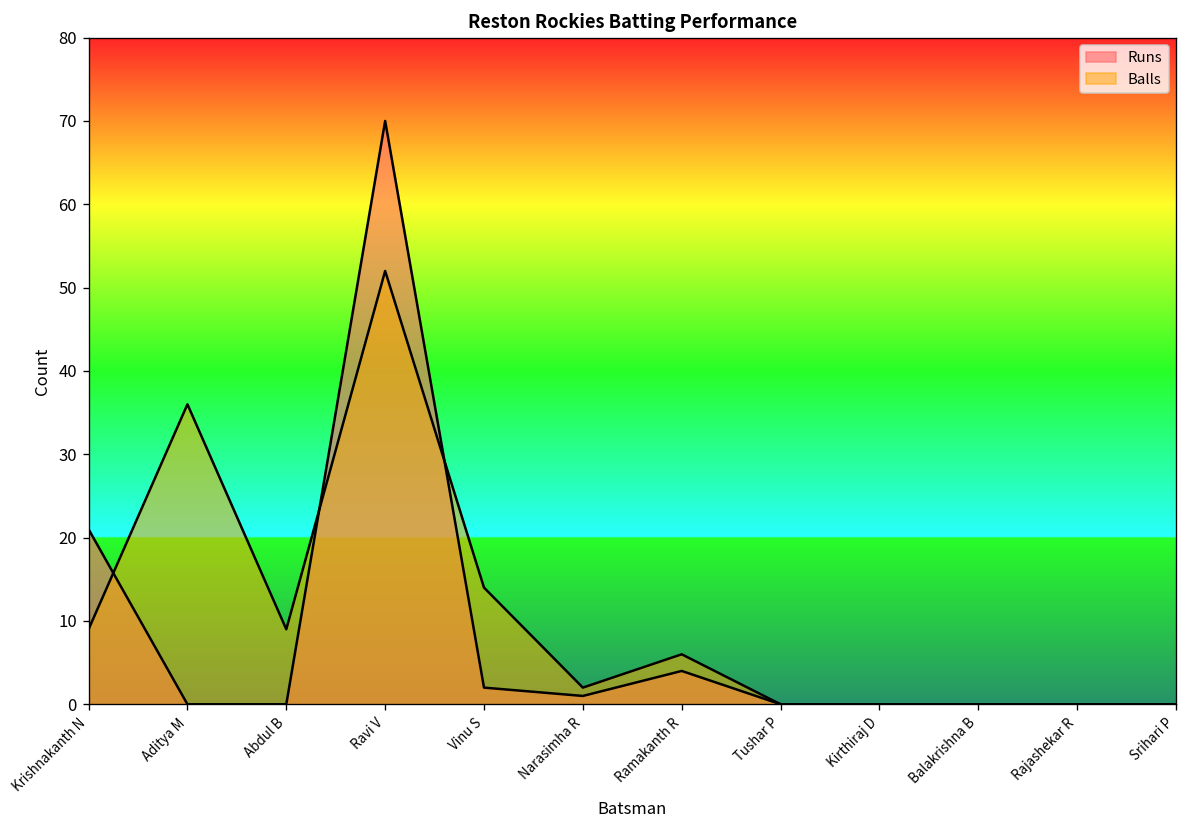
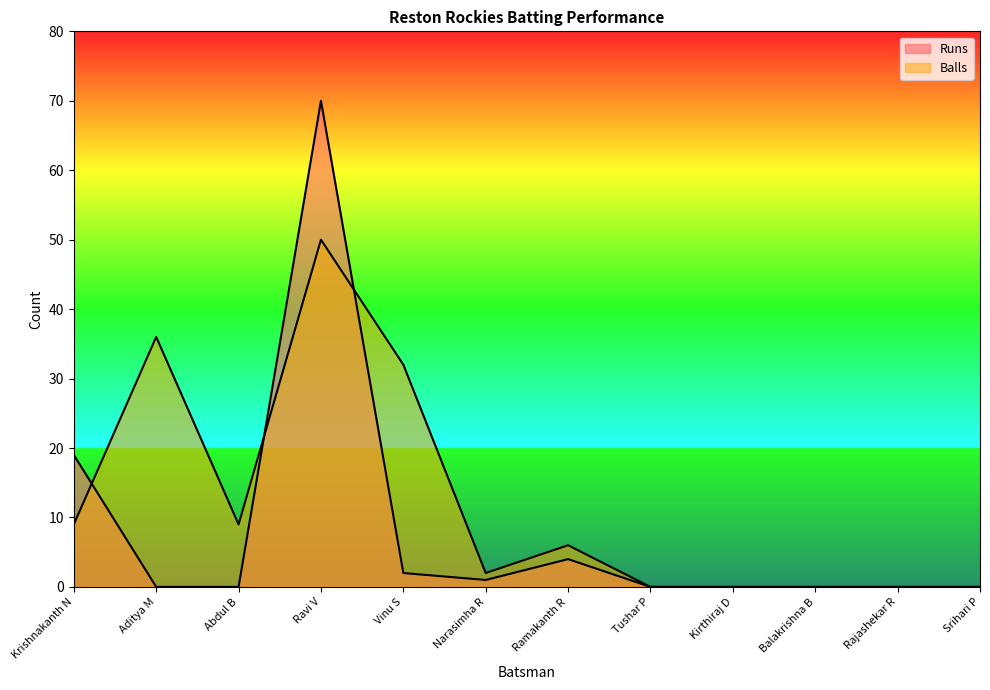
  {
    "Runs": {
-     "Krishnakanth N": 21,
+     "Krishnakanth N": 19,
      "Aditya M": 0,
      "Abdul B": 0,
      "Ravi V": 70,
      "Vinu S": 2,
      "Narasimha R": 1,
      "Ramakanth R": 4
    },
    "Balls": {
      "Krishnakanth N": 9,
      "Aditya M": 36,
      "Abdul B": 9,
-     "Ravi V": 52,
-     "Vinu S": 14,
+     "Ravi V": 50,
+     "Vinu S": 32,
      "Narasimha R": 2,
      "Ramakanth R": 6
    }
  }
